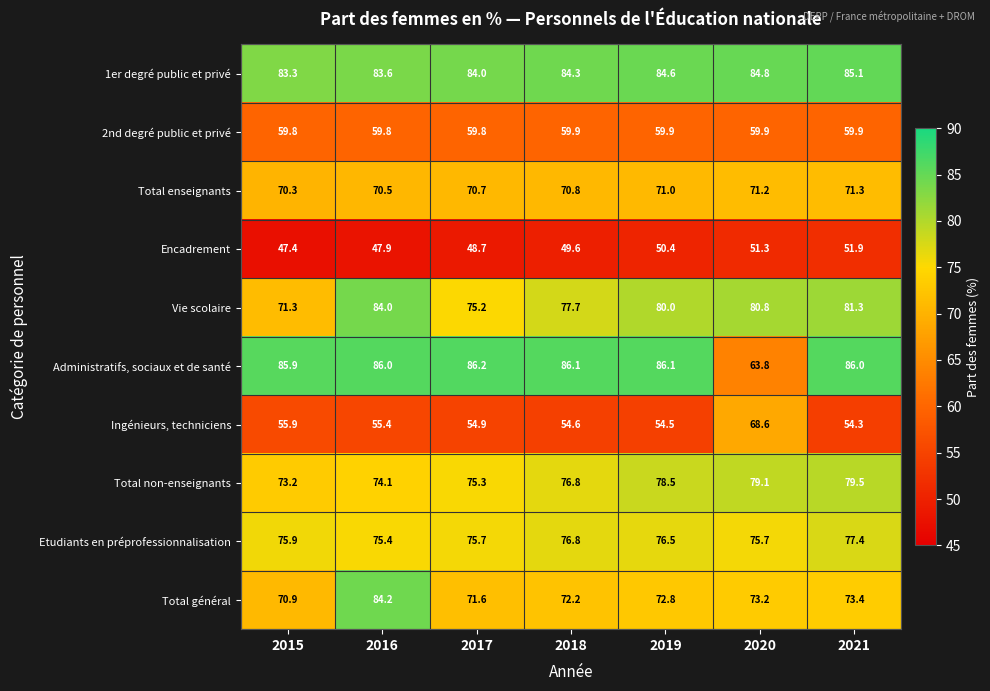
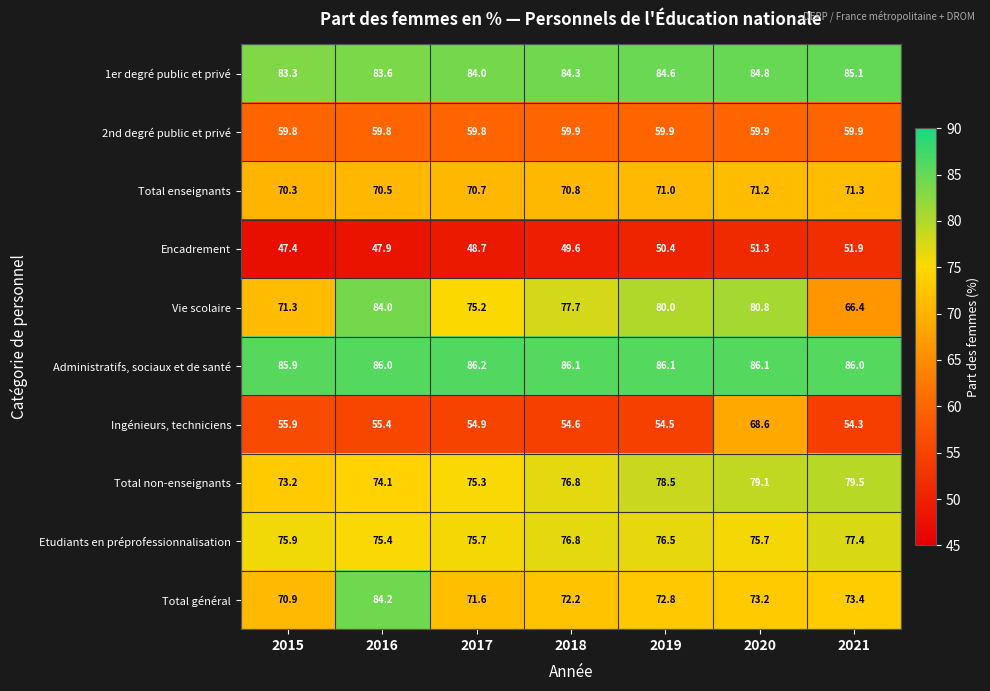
  {
    "1er degré public et privé": {
      "2015": 83.3,
      "2016": 83.6,
      "2017": 84.0,
      "2018": 84.3,
      "2019": 84.6,
      "2020": 84.8,
      "2021": 85.1
    },
    "2nd degré public et privé": {
      "2015": 59.8,
      "2016": 59.8,
      "2017": 59.8,
      "2018": 59.9,
      "2019": 59.9,
      "2020": 59.9,
      "2021": 59.9
    },
    "Total enseignants": {
      "2015": 70.3,
      "2016": 70.5,
      "2017": 70.7,
      "2018": 70.8,
      "2019": 71.0,
      "2020": 71.2,
      "2021": 71.3
    },
    "Encadrement": {
      "2015": 47.4,
      "2016": 47.9,
      "2017": 48.7,
      "2018": 49.6,
      "2019": 50.4,
      "2020": 51.3,
      "2021": 51.9
    },
    "Vie scolaire": {
      "2015": 71.3,
      "2016": 84.0,
      "2017": 75.2,
      "2018": 77.7,
      "2019": 80.0,
      "2020": 80.8,
-     "2021": 81.3
+     "2021": 66.4
    },
    "Administratifs, sociaux et de santé": {
      "2015": 85.9,
      "2016": 86.0,
      "2017": 86.2,
      "2018": 86.1,
      "2019": 86.1,
-     "2020": 63.8,
+     "2020": 86.1,
      "2021": 86.0
    },
    "Ingénieurs, techniciens": {
      "2015": 55.9,
      "2016": 55.4,
      "2017": 54.9,
      "2018": 54.6,
      "2019": 54.5,
      "2020": 68.6,
      "2021": 54.3
    },
    "Total non-enseignants": {
      "2015": 73.2,
      "2016": 74.1,
      "2017": 75.3,
      "2018": 76.8,
      "2019": 78.5,
      "2020": 79.1,
      "2021": 79.5
    },
    "Etudiants en préprofessionnalisation": {
      "2015": 75.9,
      "2016": 75.4,
      "2017": 75.7,
      "2018": 76.8,
      "2019": 76.5,
      "2020": 75.7,
      "2021": 77.4
    },
    "Total général": {
      "2015": 70.9,
      "2016": 84.2,
      "2017": 71.6,
      "2018": 72.2,
      "2019": 72.8,
      "2020": 73.2,
      "2021": 73.4
    }
  }
